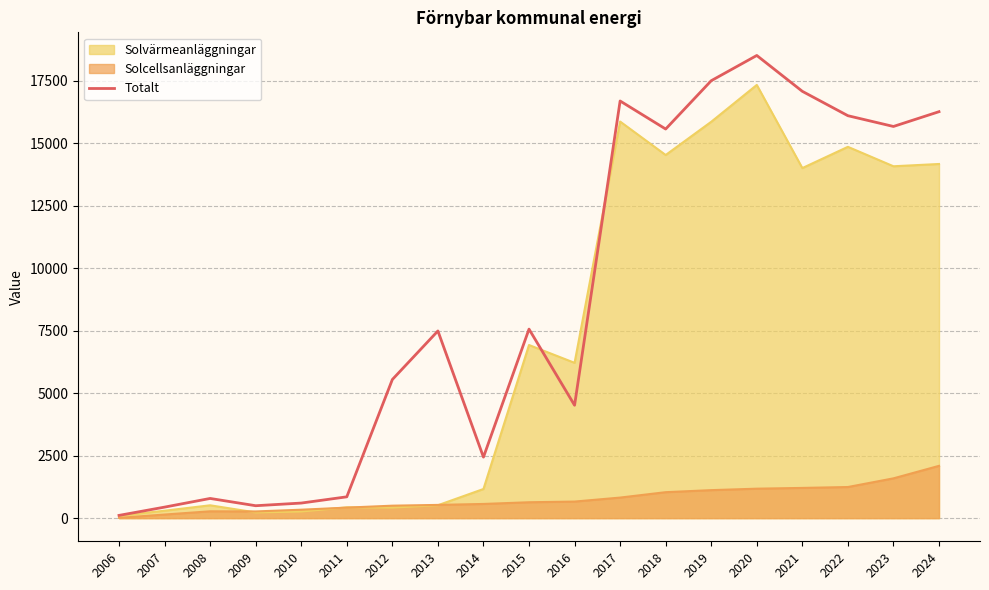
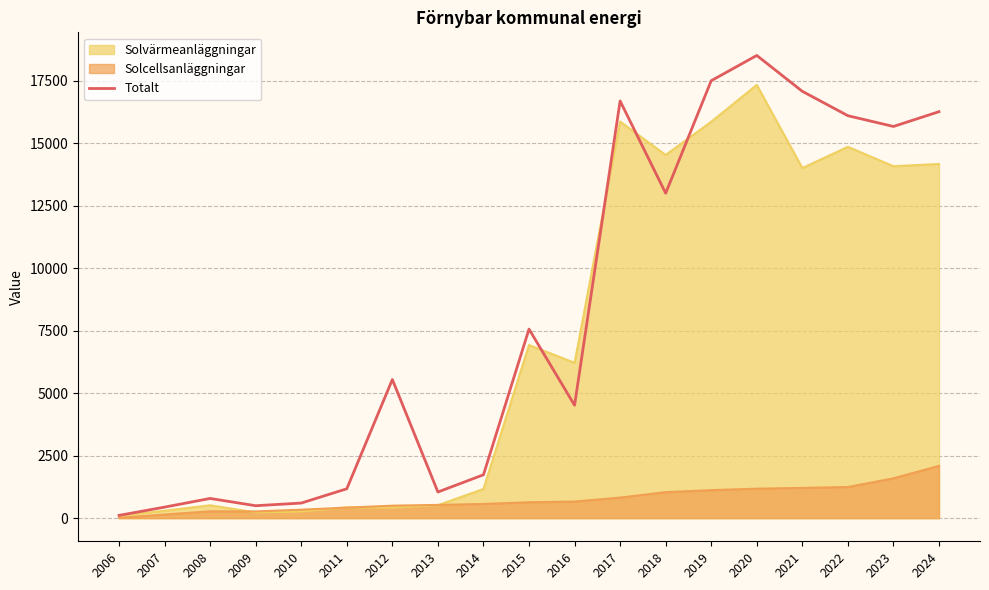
  {
    "Totalt": {
      "2007": 400,
      "2008": 800,
      "2009": 500,
      "2010": 600,
-     "2011": 900,
+     "2011": 1200,
      "2012": 5500,
-     "2013": 7500,
-     "2014": 2400,
+     "2013": 1000,
+     "2014": 1700,
      "2015": 7600,
      "2016": 4500,
      "2017": 16700,
-     "2018": 15600,
+     "2018": 13000,
      "2019": 17500,
      "2020": 18500,
      "2021": 17100,
      "2022": 16100,
      "2023": 15700,
      "2024": 16300
    }
  }
